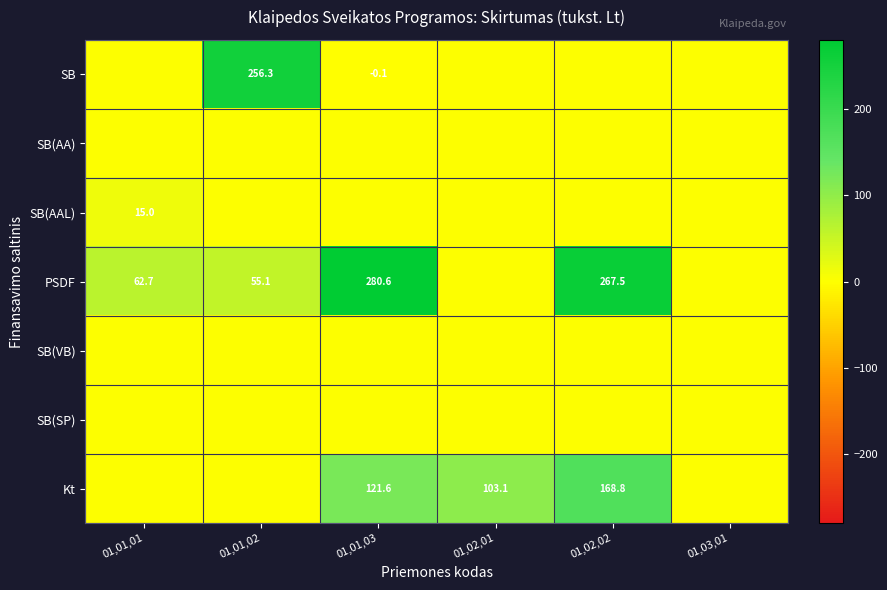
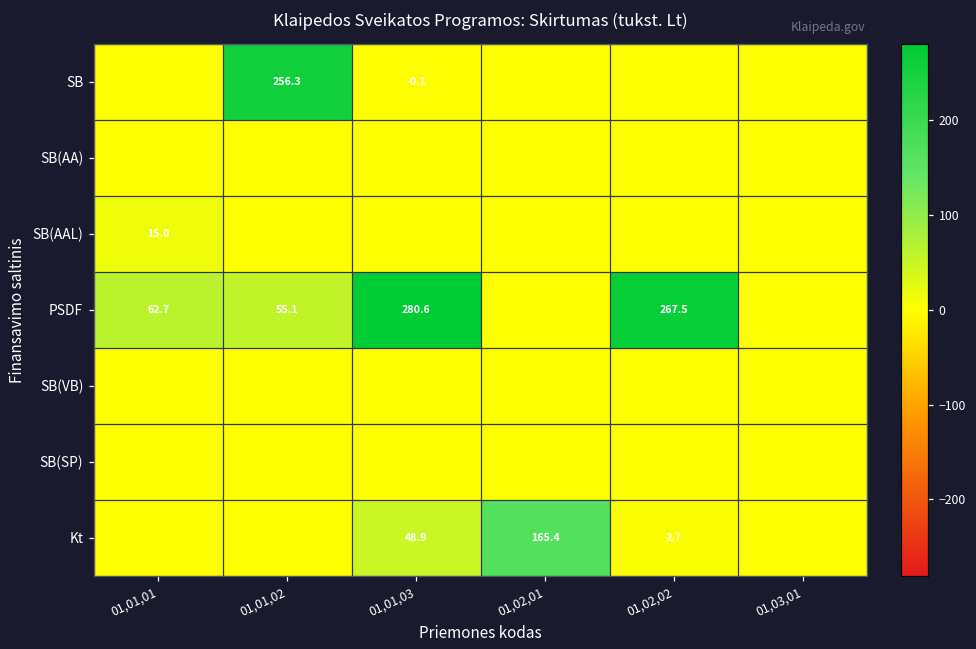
  {
    "SB": {
      "01,01,02": 256.3,
      "01,01,03": -0.1
    },
    "SB(AAL)": {
      "01,01,01": 15.0
    },
    "PSDF": {
      "01,01,01": 62.7,
      "01,01,02": 55.1,
      "01,01,03": 280.6,
      "01,02,02": 267.5
    },
    "Kt": {
-     "01,01,03": 121.6,
-     "01,02,01": 103.1,
-     "01,02,02": 168.8
+     "01,01,03": 48.9,
+     "01,02,01": 165.4,
+     "01,02,02": 2.7
    }
  }
